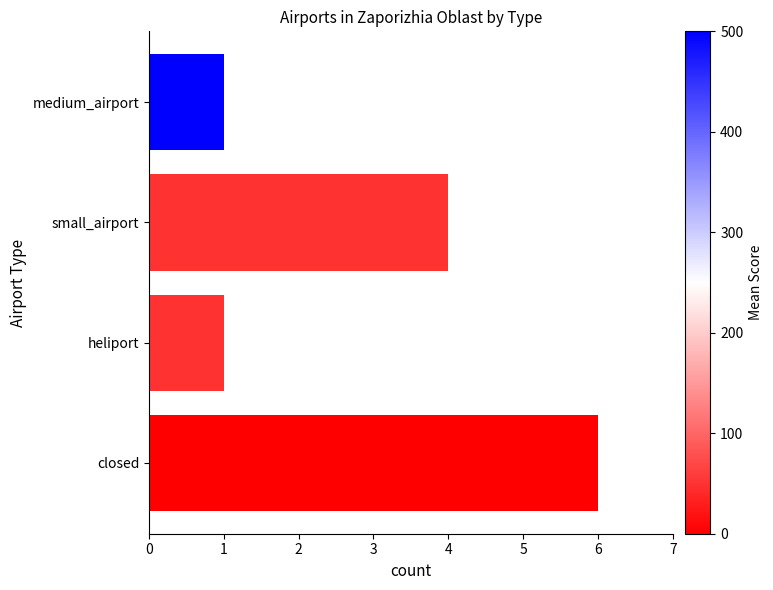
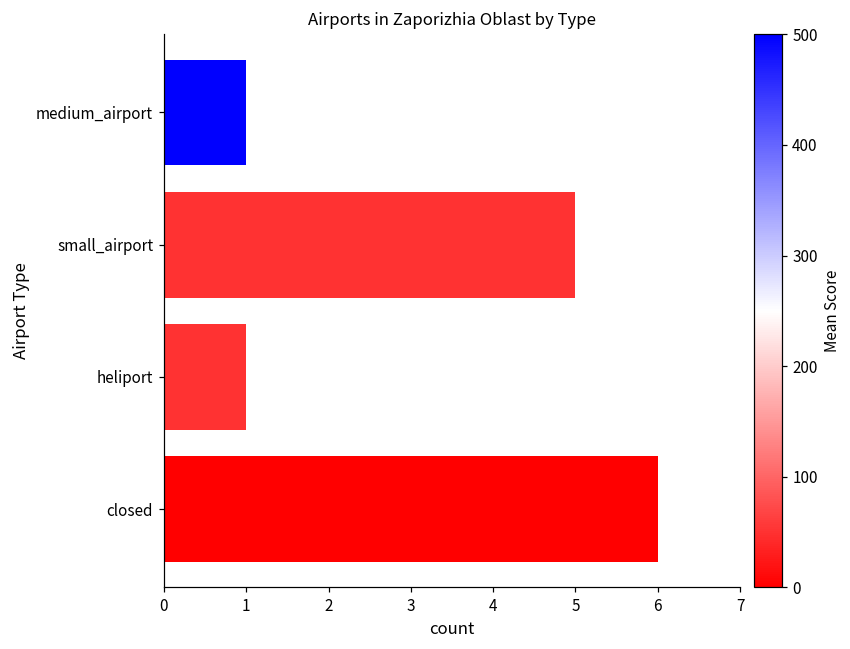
  {
    "medium_airport": 1,
-   "small_airport": 4,
+   "small_airport": 5,
    "heliport": 1,
    "closed": 6
  }
